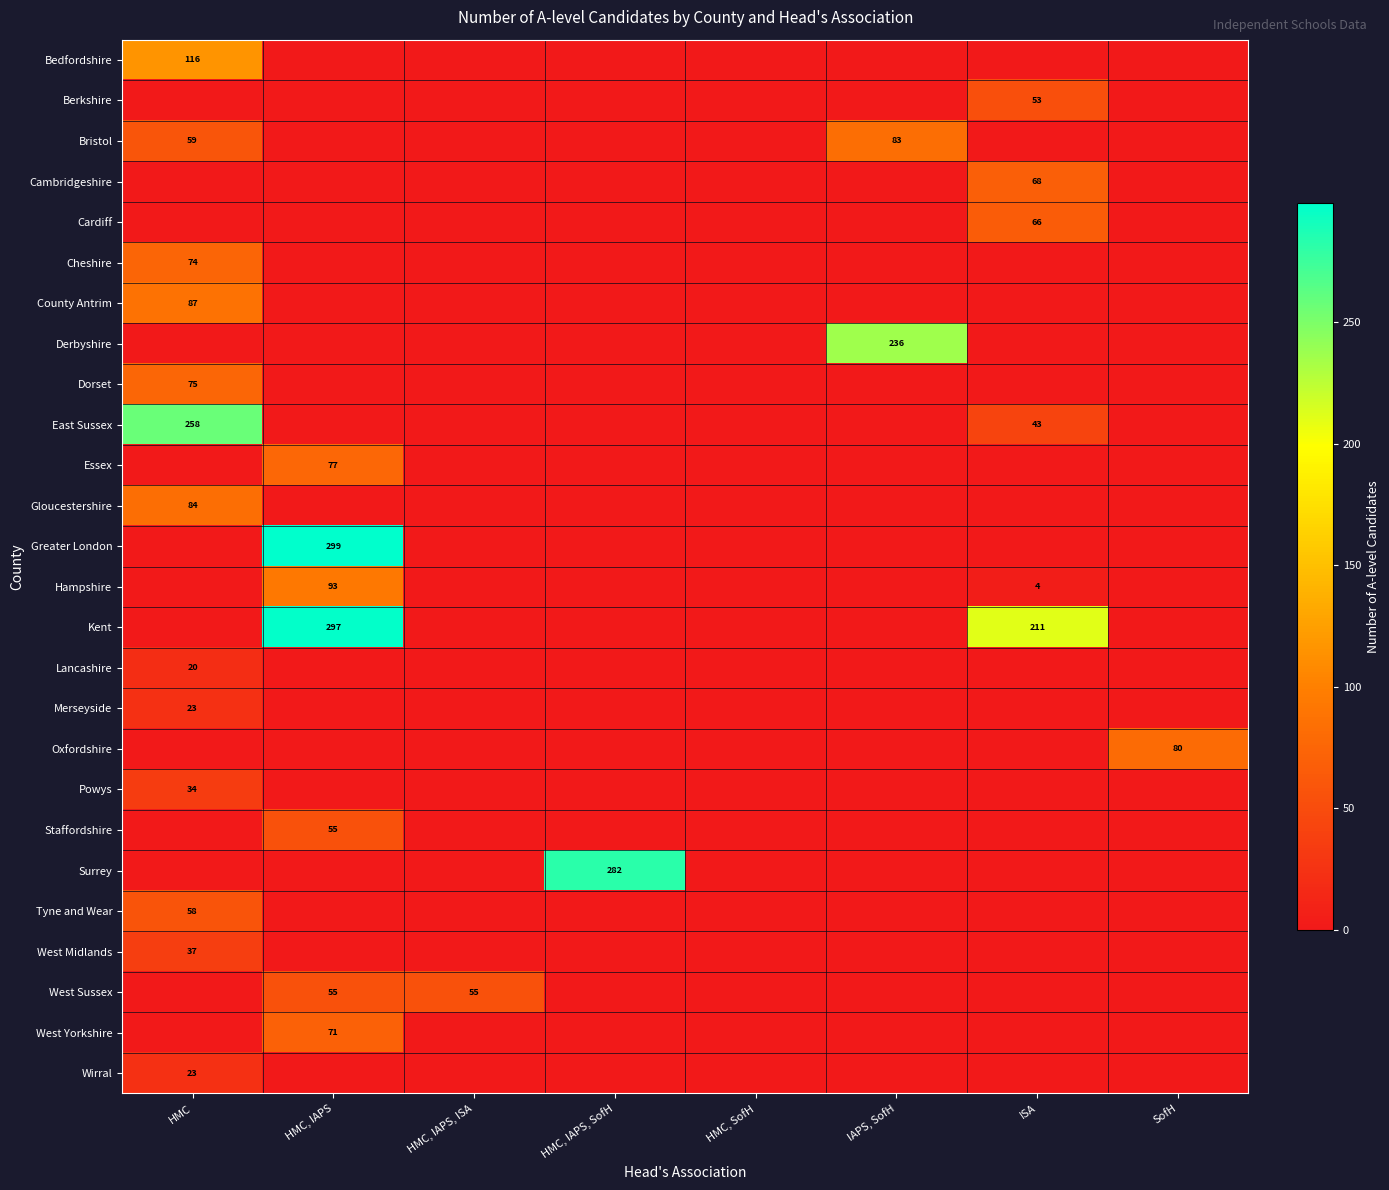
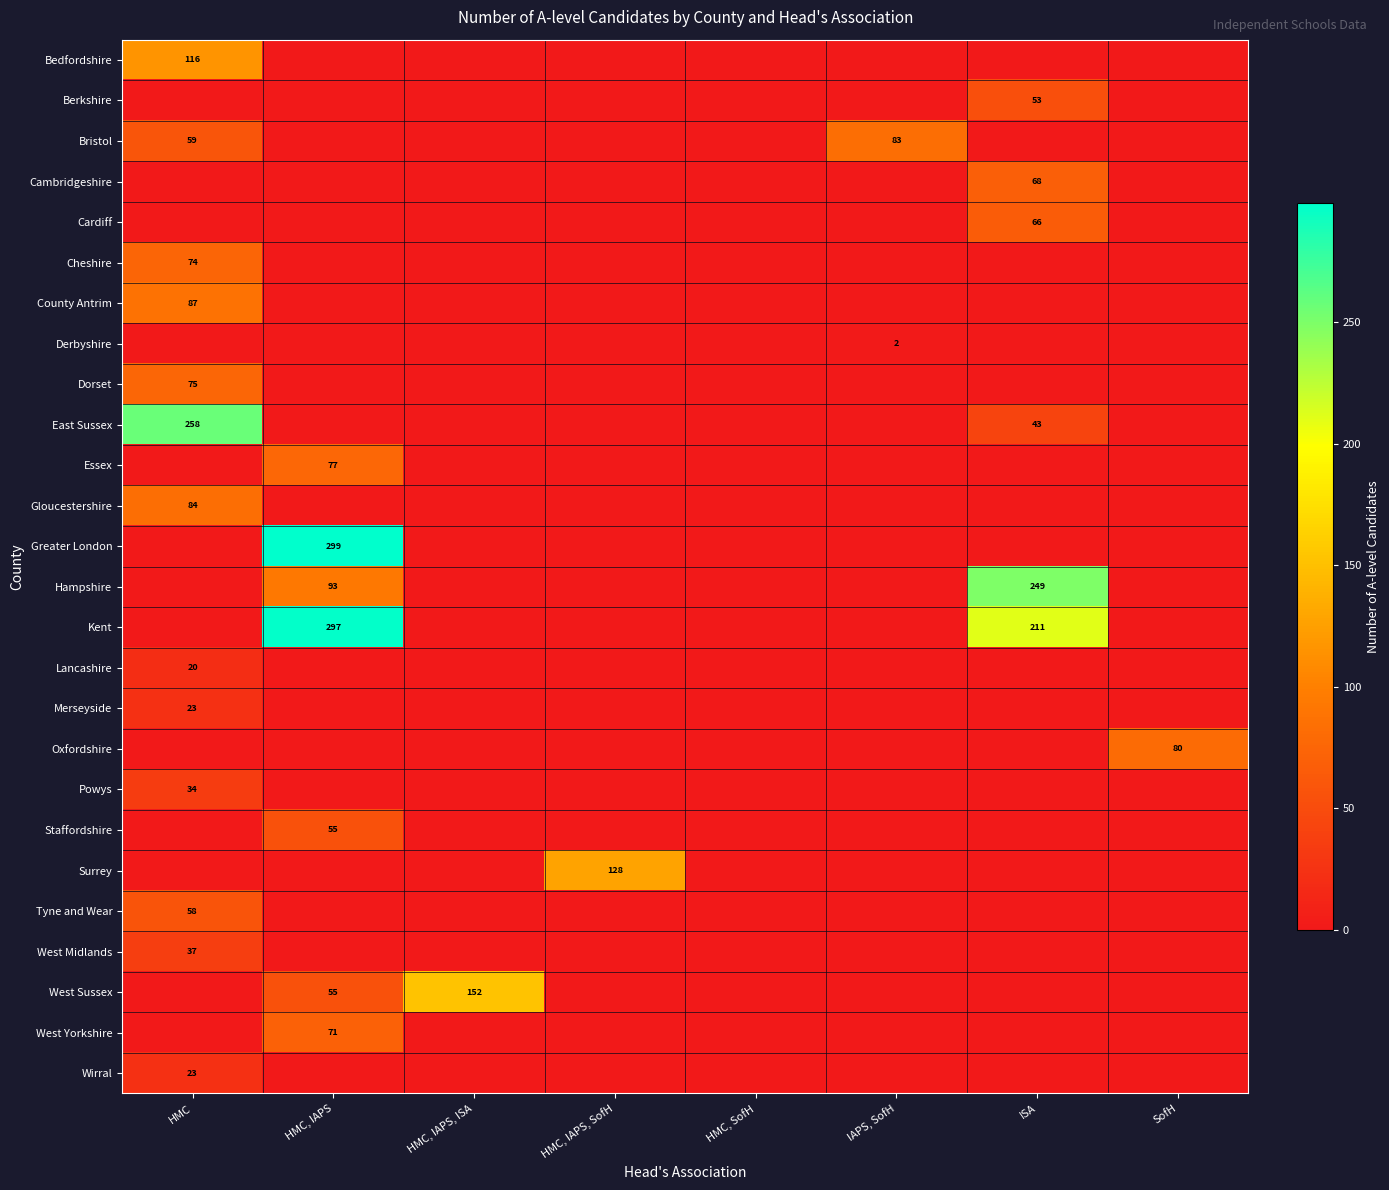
  {
    "Bedfordshire": {
      "HMC": 116
    },
    "Berkshire": {
      "ISA": 53
    },
    "Bristol": {
      "HMC": 59,
      "IAPS, SofH": 83
    },
    "Cambridgeshire": {
      "ISA": 68
    },
    "Cardiff": {
      "ISA": 66
    },
    "Cheshire": {
      "HMC": 74
    },
    "County Antrim": {
      "HMC": 87
    },
    "Derbyshire": {
-     "IAPS, SofH": 236
+     "IAPS, SofH": 2
    },
    "Dorset": {
      "HMC": 75
    },
    "East Sussex": {
      "HMC": 258,
      "ISA": 43
    },
    "Essex": {
      "HMC, IAPS": 77
    },
    "Gloucestershire": {
      "HMC": 84
    },
    "Greater London": {
      "HMC, IAPS": 299
    },
    "Hampshire": {
      "HMC, IAPS": 93,
-     "ISA": 4
+     "ISA": 249
    },
    "Kent": {
      "HMC, IAPS": 297,
      "ISA": 211
    },
    "Lancashire": {
      "HMC": 20
    },
    "Merseyside": {
      "HMC": 23
    },
    "Oxfordshire": {
      "SofH": 80
    },
    "Powys": {
      "HMC": 34
    },
    "Staffordshire": {
      "HMC, IAPS": 55
    },
    "Surrey": {
-     "HMC, IAPS, SofH": 282
+     "HMC, IAPS, SofH": 128
    },
    "Tyne and Wear": {
      "HMC": 58
    },
    "West Midlands": {
      "HMC": 37
    },
    "West Sussex": {
      "HMC, IAPS": 55,
-     "HMC, IAPS, ISA": 55
+     "HMC, IAPS, ISA": 152
    },
    "West Yorkshire": {
      "HMC, IAPS": 71
    },
    "Wirral": {
      "HMC": 23
    }
  }
